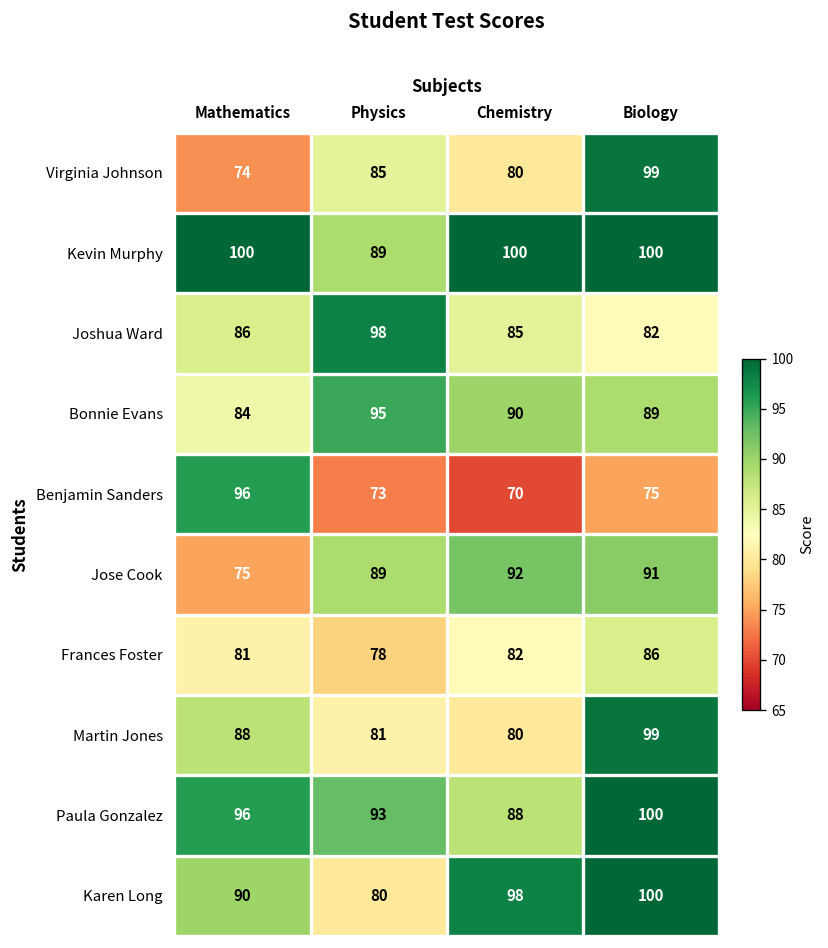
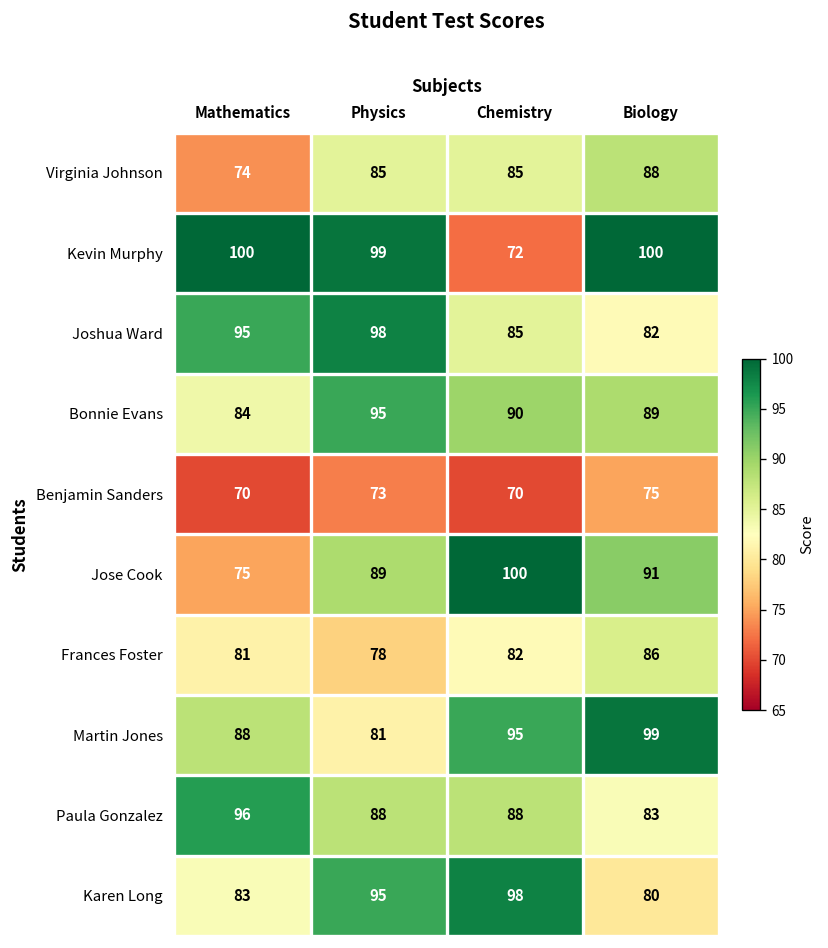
  {
    "Virginia Johnson": {
      "Mathematics": 74,
      "Physics": 85,
-     "Chemistry": 80,
-     "Biology": 99
+     "Chemistry": 85,
+     "Biology": 88
    },
    "Kevin Murphy": {
      "Mathematics": 100,
-     "Physics": 89,
-     "Chemistry": 100,
+     "Physics": 99,
+     "Chemistry": 72,
      "Biology": 100
    },
    "Joshua Ward": {
-     "Mathematics": 86,
+     "Mathematics": 95,
      "Physics": 98,
      "Chemistry": 85,
      "Biology": 82
    },
    "Bonnie Evans": {
      "Mathematics": 84,
      "Physics": 95,
      "Chemistry": 90,
      "Biology": 89
    },
    "Benjamin Sanders": {
-     "Mathematics": 96,
+     "Mathematics": 70,
      "Physics": 73,
      "Chemistry": 70,
      "Biology": 75
    },
    "Jose Cook": {
      "Mathematics": 75,
      "Physics": 89,
-     "Chemistry": 92,
+     "Chemistry": 100,
      "Biology": 91
    },
    "Frances Foster": {
      "Mathematics": 81,
      "Physics": 78,
      "Chemistry": 82,
      "Biology": 86
    },
    "Martin Jones": {
      "Mathematics": 88,
      "Physics": 81,
-     "Chemistry": 80,
+     "Chemistry": 95,
      "Biology": 99
    },
    "Paula Gonzalez": {
      "Mathematics": 96,
-     "Physics": 93,
+     "Physics": 88,
      "Chemistry": 88,
-     "Biology": 100
+     "Biology": 83
    },
    "Karen Long": {
-     "Mathematics": 90,
-     "Physics": 80,
+     "Mathematics": 83,
+     "Physics": 95,
      "Chemistry": 98,
-     "Biology": 100
+     "Biology": 80
    }
  }
